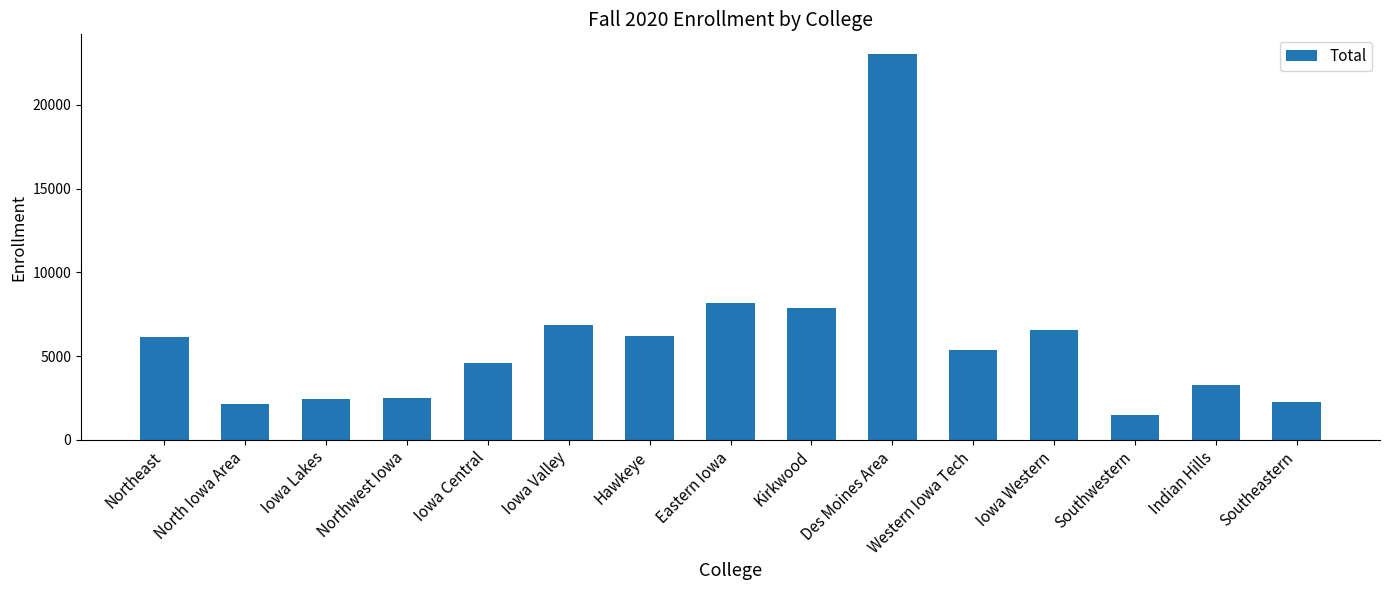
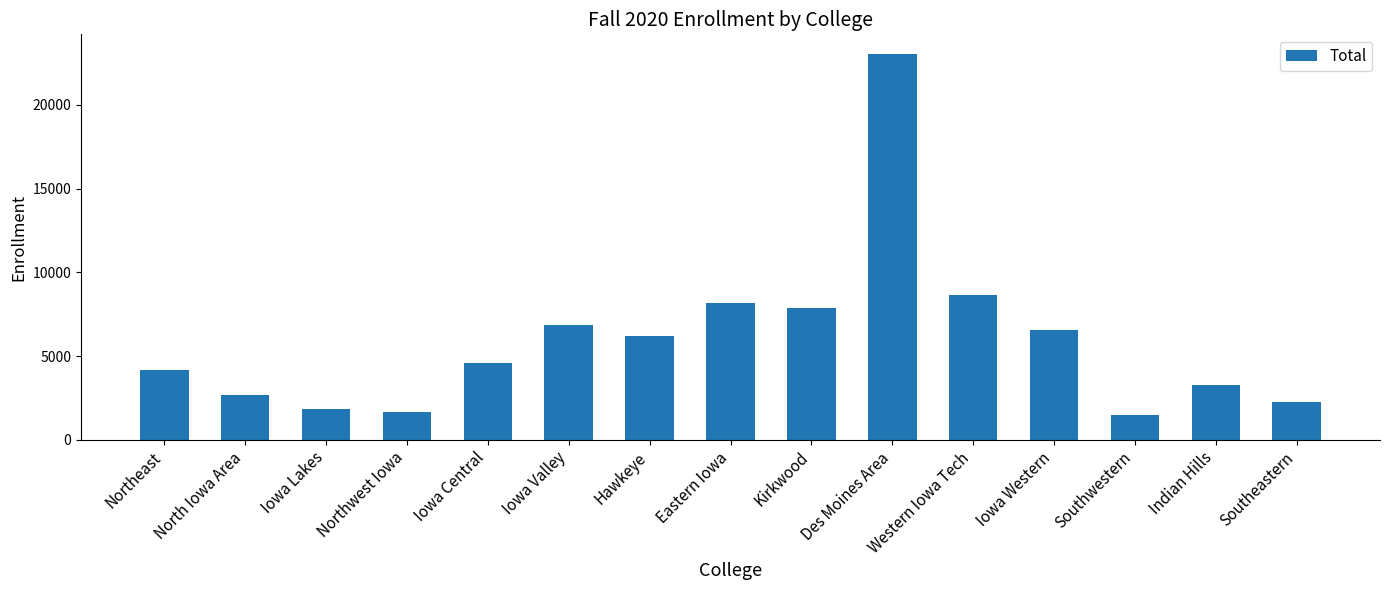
  {
-   "Northeast": 6200,
-   "North Iowa Area": 2100,
-   "Iowa Lakes": 2400,
-   "Northwest Iowa": 2500,
+   "Northeast": 4200,
+   "North Iowa Area": 2700,
+   "Iowa Lakes": 1800,
+   "Northwest Iowa": 1700,
    "Iowa Central": 4600,
    "Iowa Valley": 6800,
    "Hawkeye": 6200,
    "Eastern Iowa": 8100,
    "Kirkwood": 7900,
    "Des Moines Area": 23100,
-   "Western Iowa Tech": 5400,
+   "Western Iowa Tech": 8700,
    "Iowa Western": 6500,
    "Southwestern": 1500,
    "Indian Hills": 3300,
    "Southeastern": 2300
  }
